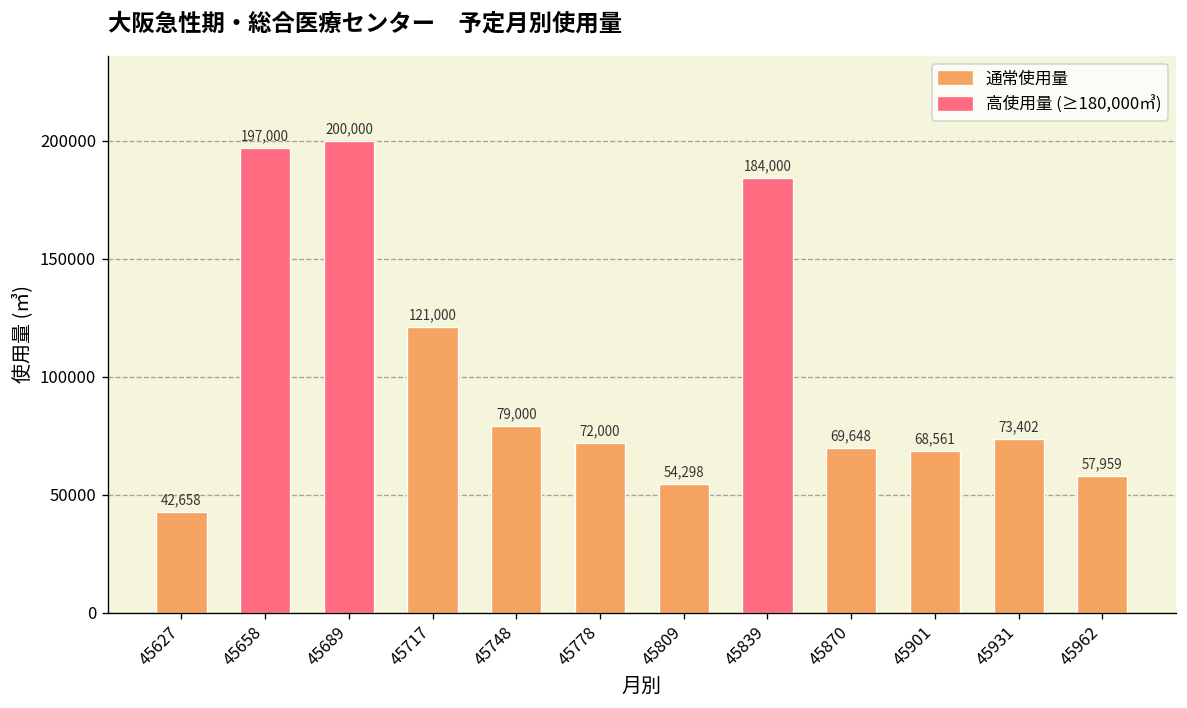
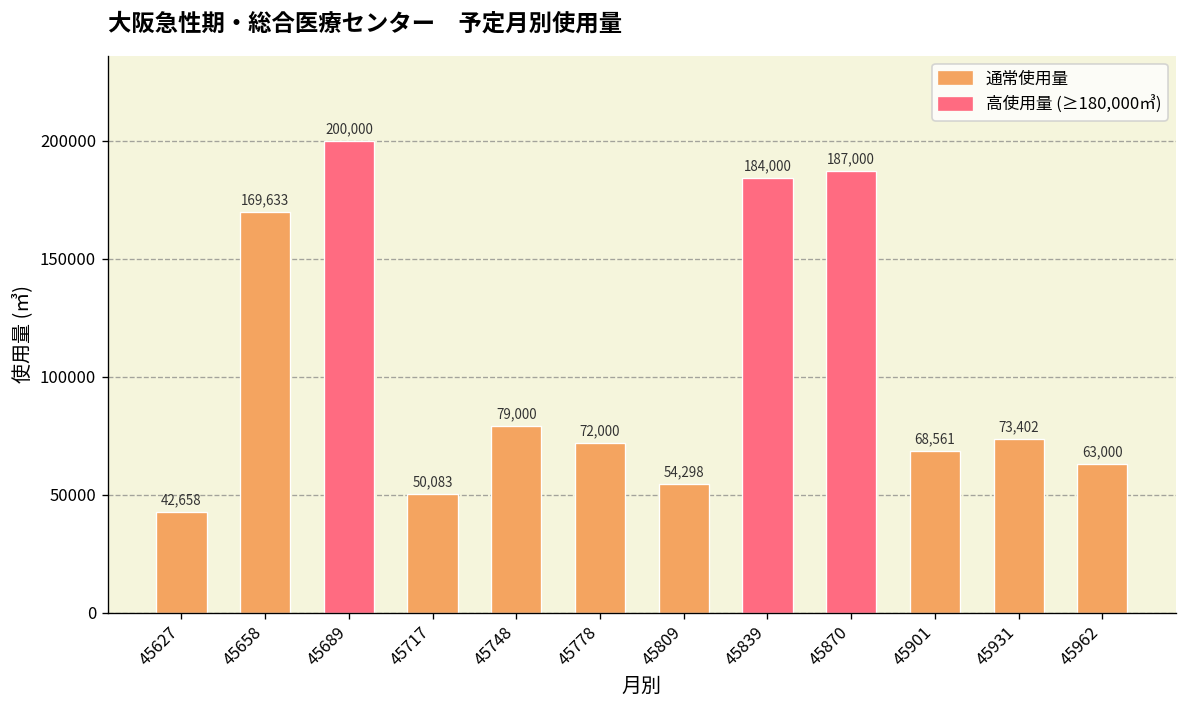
  {
    "45627": "42,658",
-   "45658": "197,000",
+   "45658": "169,633",
    "45689": "200,000",
-   "45717": "121,000",
+   "45717": "50,083",
    "45748": "79,000",
    "45778": "72,000",
    "45809": "54,298",
    "45839": "184,000",
-   "45870": "69,648",
+   "45870": "187,000",
    "45901": "68,561",
    "45931": "73,402",
-   "45962": "57,959"
+   "45962": "63,000"
  }
